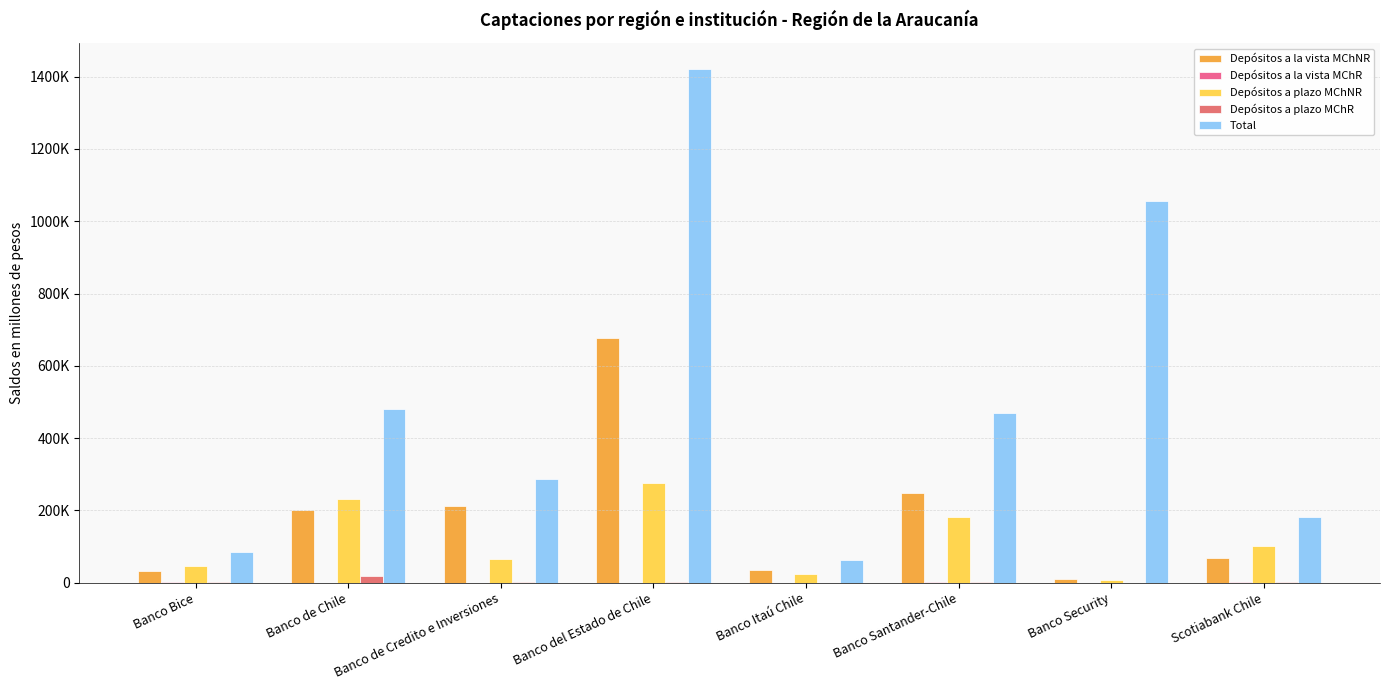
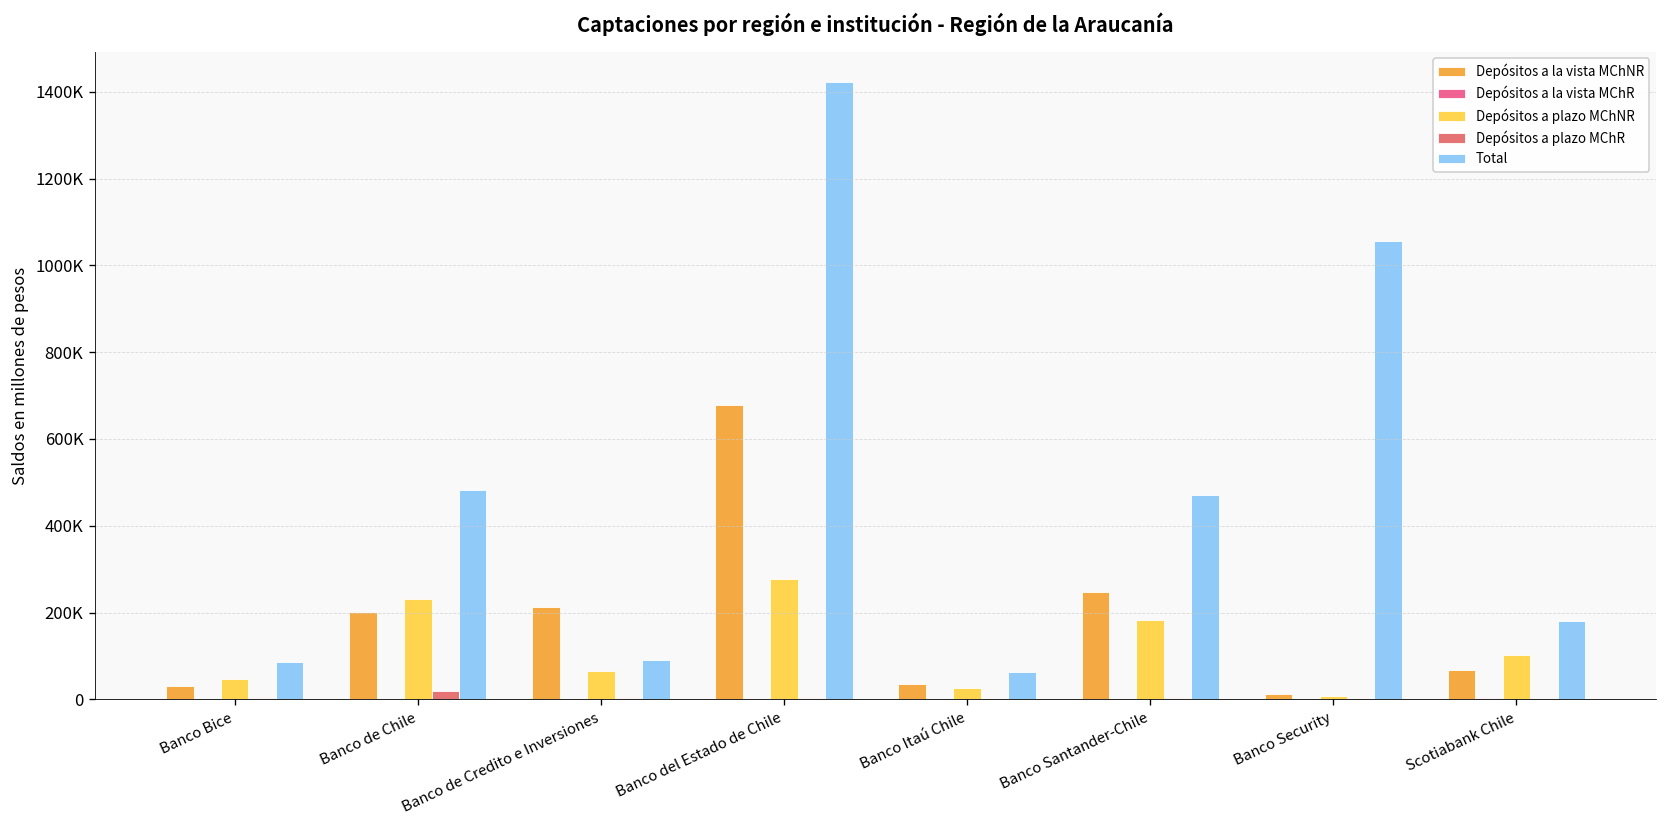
  {
    "Total": {
      "Banco Bice": 90000,
      "Banco de Chile": 480000,
-     "Banco de Credito e Inversiones": 290000,
+     "Banco de Credito e Inversiones": 90000,
      "Banco del Estado de Chile": 1420000,
      "Banco Itaú Chile": 60000,
      "Banco Santander-Chile": 470000,
      "Banco Security": 1060000,
      "Scotiabank Chile": 180000
    }
  }
